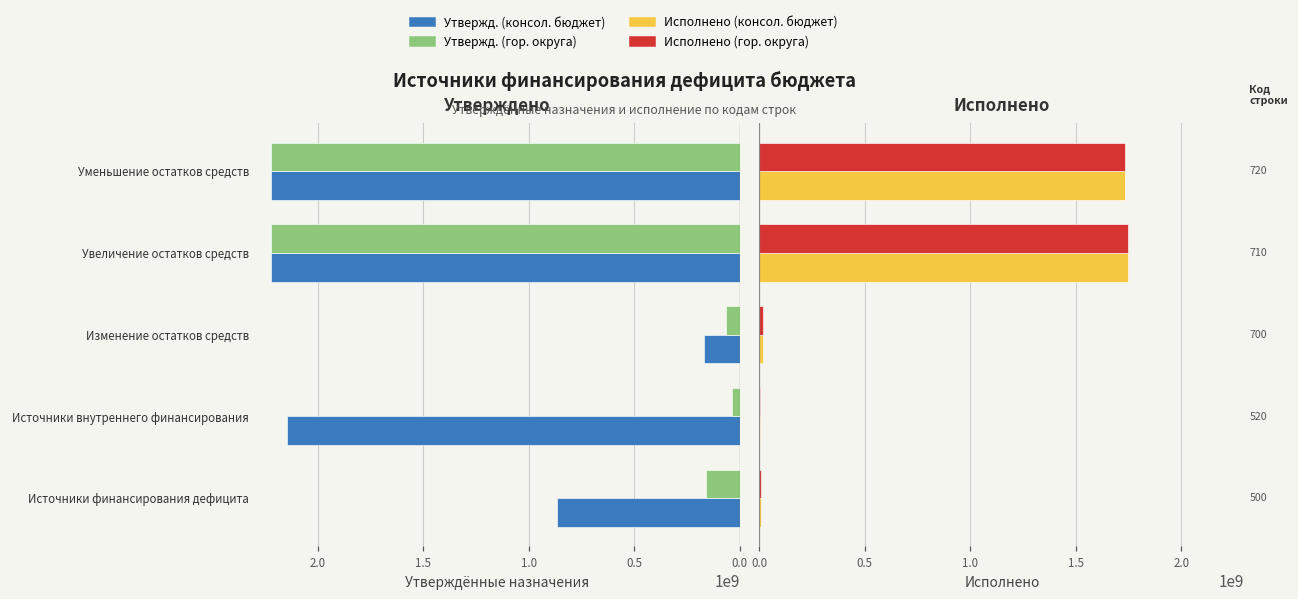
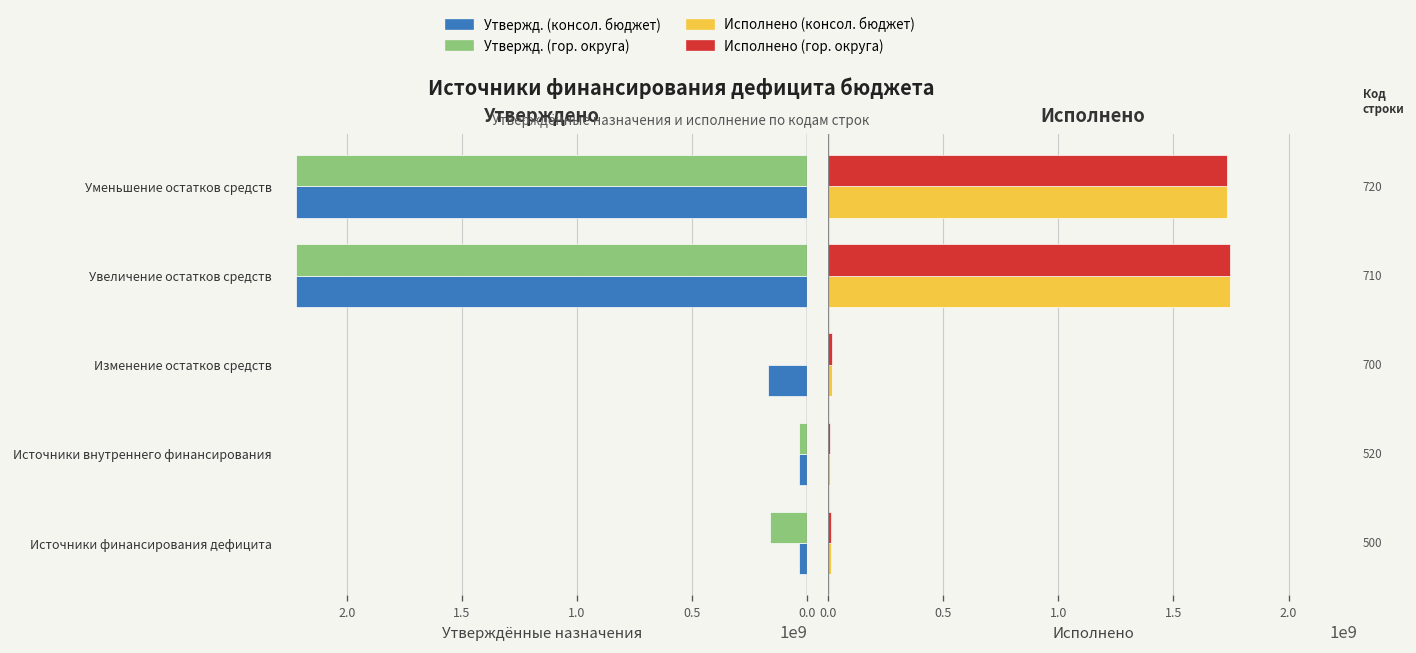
  {
    "Утверждено": {
      "Утвержд. (консол. бюджет)": {
        "Уменьшение остатков средств": 2220000000,
        "Увеличение остатков средств": 2220000000,
        "Изменение остатков средств": 170000000,
-       "Источники внутреннего финансирования": 2150000000,
-       "Источники финансирования дефицита": 860000000
+       "Источники внутреннего финансирования": 40000000,
+       "Источники финансирования дефицита": 40000000
      },
      "Утвержд. (гор. округа)": {
        "Уменьшение остатков средств": 2220000000,
        "Увеличение остатков средств": 2220000000,
-       "Изменение остатков средств": 60000000,
+       "Изменение остатков средств": 0,
        "Источники внутреннего финансирования": 40000000,
        "Источники финансирования дефицита": 160000000
      }
    }
  }
